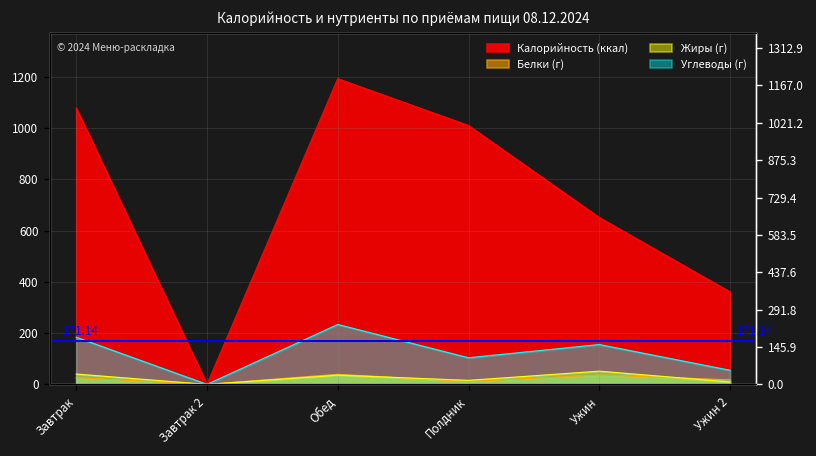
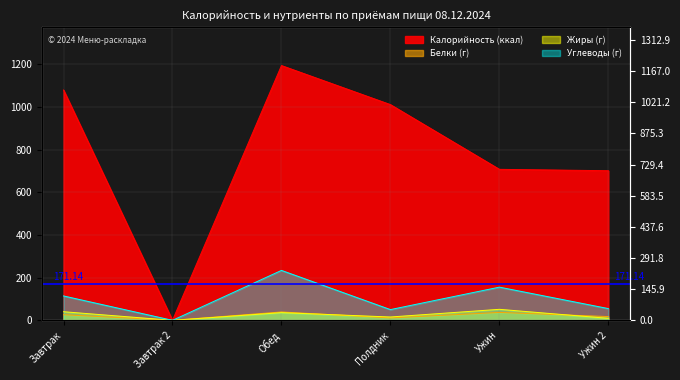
  {
    "Калорийность (ккал)": {
      "Завтрак": 1080,
      "Обед": 1190,
      "Полдник": 1010,
-     "Ужин": 650,
-     "Ужин 2": 360
+     "Ужин": 710,
+     "Ужин 2": 700
    },
    "Углеводы (г)": {
-     "Завтрак": 180,
+     "Завтрак": 110,
      "Обед": 230,
-     "Полдник": 100,
+     "Полдник": 50,
      "Ужин": 160,
      "Ужин 2": 60
    }
  }
